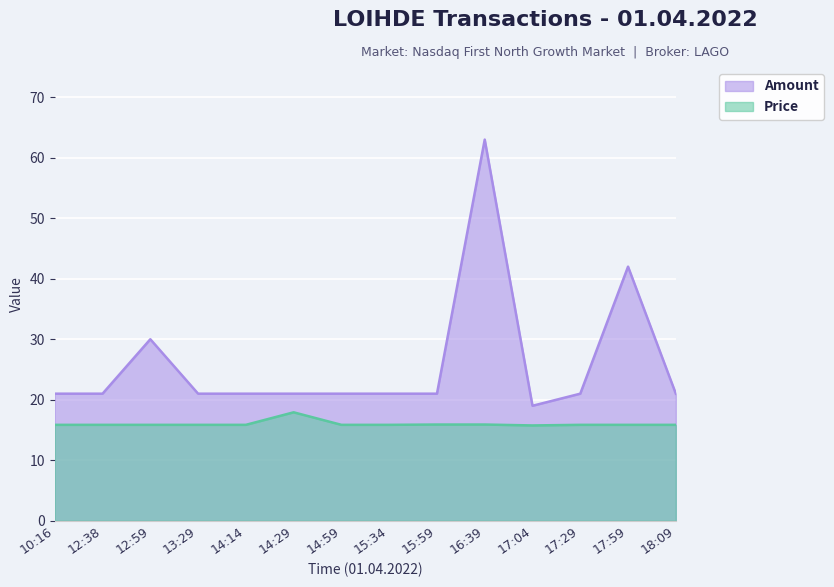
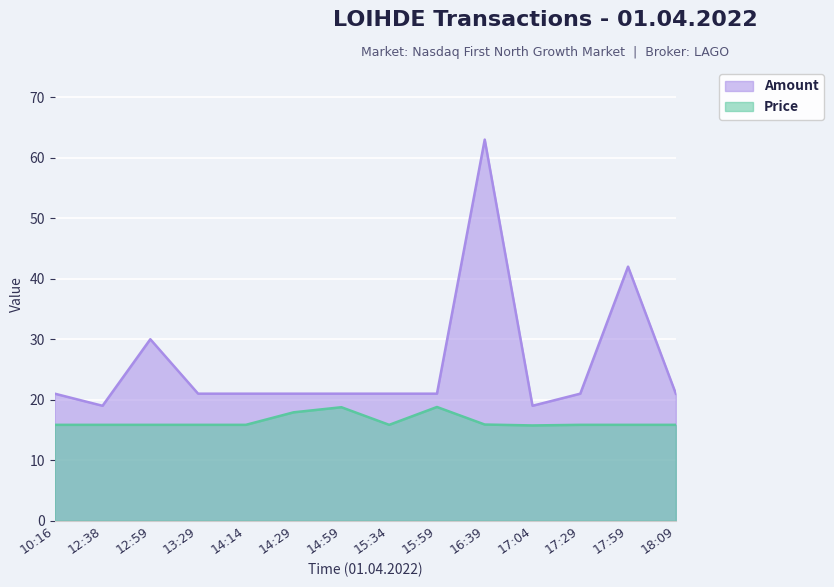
  {
    "Amount": {
      "10:16": 21,
-     "12:38": 21,
+     "12:38": 19,
      "12:59": 30,
      "13:29": 21,
      "14:14": 21,
      "14:29": 21,
      "14:59": 21,
      "15:34": 21,
      "15:59": 21,
      "16:39": 63,
      "17:04": 19,
      "17:29": 21,
      "17:59": 42,
      "18:09": 21
    },
    "Price": {
      "10:16": 16,
      "12:38": 16,
      "12:59": 16,
      "13:29": 16,
      "14:14": 16,
      "14:29": 18,
-     "14:59": 16,
+     "14:59": 19,
      "15:34": 16,
-     "15:59": 16,
+     "15:59": 19,
      "16:39": 16,
      "17:04": 16,
      "17:29": 16,
      "17:59": 16,
      "18:09": 16
    }
  }
